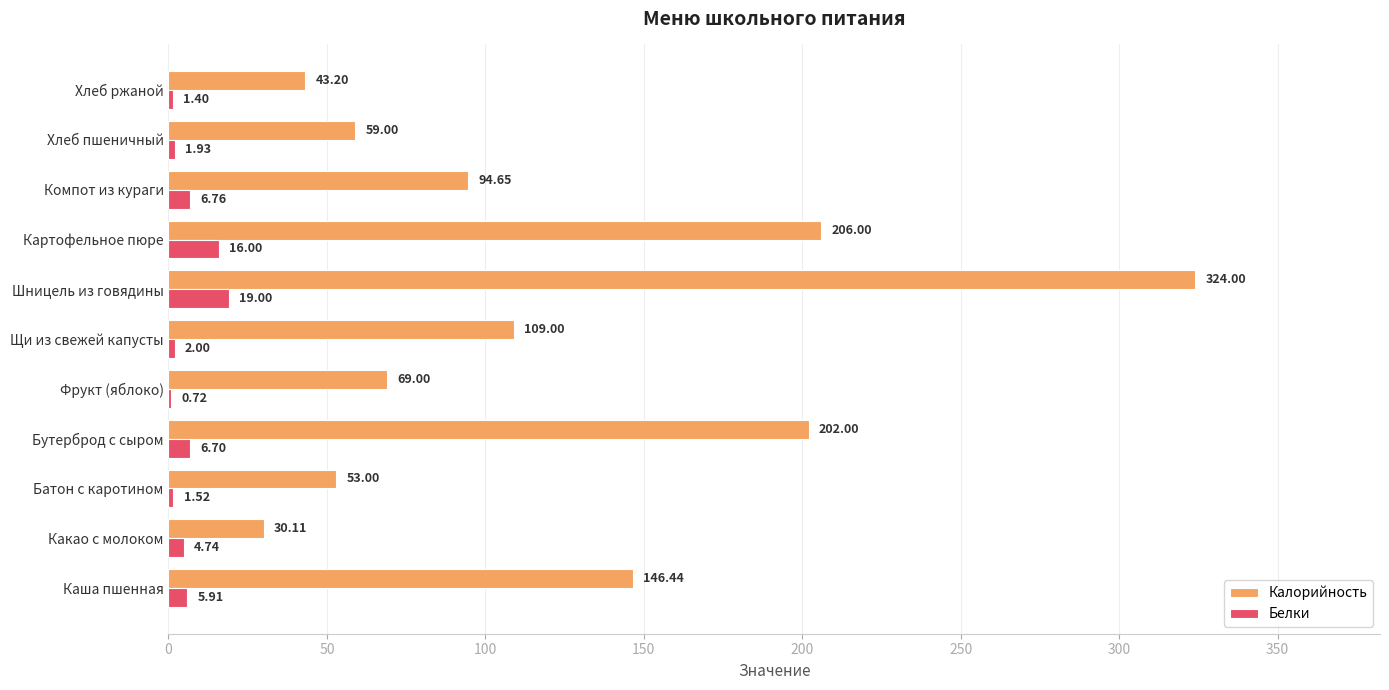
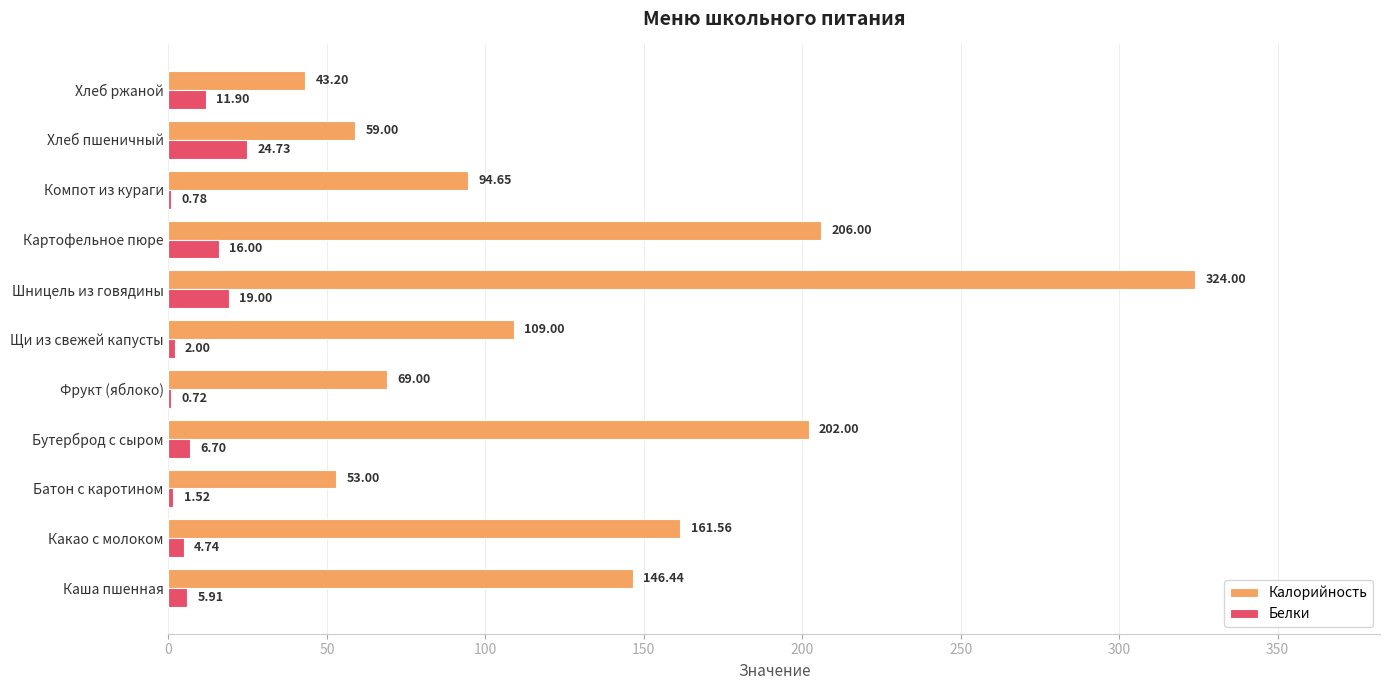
  {
    "Калорийность": {
      "Хлеб ржаной": 43.20,
      "Хлеб пшеничный": 59.00,
      "Компот из кураги": 94.65,
      "Картофельное пюре": 206.00,
      "Шницель из говядины": 324.00,
      "Щи из свежей капусты": 109.00,
      "Фрукт (яблоко)": 69.00,
      "Бутерброд с сыром": 202.00,
      "Батон с каротином": 53.00,
-     "Какао с молоком": 30.11,
+     "Какао с молоком": 161.56,
      "Каша пшенная": 146.44
    },
    "Белки": {
-     "Хлеб ржаной": 1.40,
-     "Хлеб пшеничный": 1.93,
-     "Компот из кураги": 6.76,
+     "Хлеб ржаной": 11.90,
+     "Хлеб пшеничный": 24.73,
+     "Компот из кураги": 0.78,
      "Картофельное пюре": 16.00,
      "Шницель из говядины": 19.00,
      "Щи из свежей капусты": 2.00,
      "Фрукт (яблоко)": 0.72,
      "Бутерброд с сыром": 6.70,
      "Батон с каротином": 1.52,
      "Какао с молоком": 4.74,
      "Каша пшенная": 5.91
    }
  }
